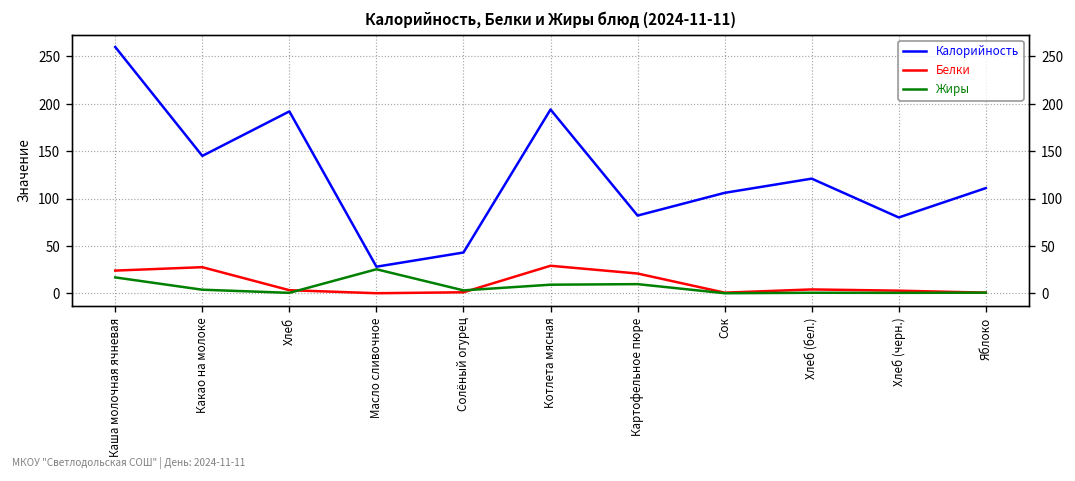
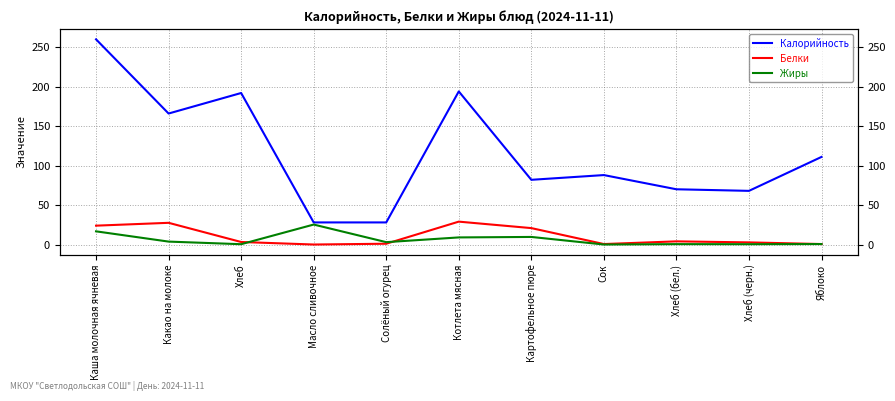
  {
    "Калорийность": {
      "Каша молочная ячневая": 260,
-     "Какао на молоке": 150,
+     "Какао на молоке": 170,
      "Хлеб": 190,
-     "Солёный огурец": 40,
+     "Солёный огурец": 30,
      "Котлета мясная": 190,
      "Картофельное пюре": 80,
-     "Сок": 110,
-     "Хлеб (бел.)": 120,
-     "Хлеб (черн.)": 80,
+     "Сок": 90,
+     "Хлеб (бел.)": 70,
+     "Хлеб (черн.)": 70,
      "Яблоко": 110
    },
    "Белки": {
      "Каша молочная ячневая": 20,
      "Какао на молоке": 30,
      "Масло сливочное": 0,
      "Котлета мясная": 30,
      "Картофельное пюре": 20,
      "Хлеб (бел.)": 0
    },
    "Жиры": {
      "Каша молочная ячневая": 20,
      "Какао на молоке": 0,
      "Котлета мясная": 10,
      "Картофельное пюре": 10,
      "Хлеб (бел.)": 0
    }
  }
